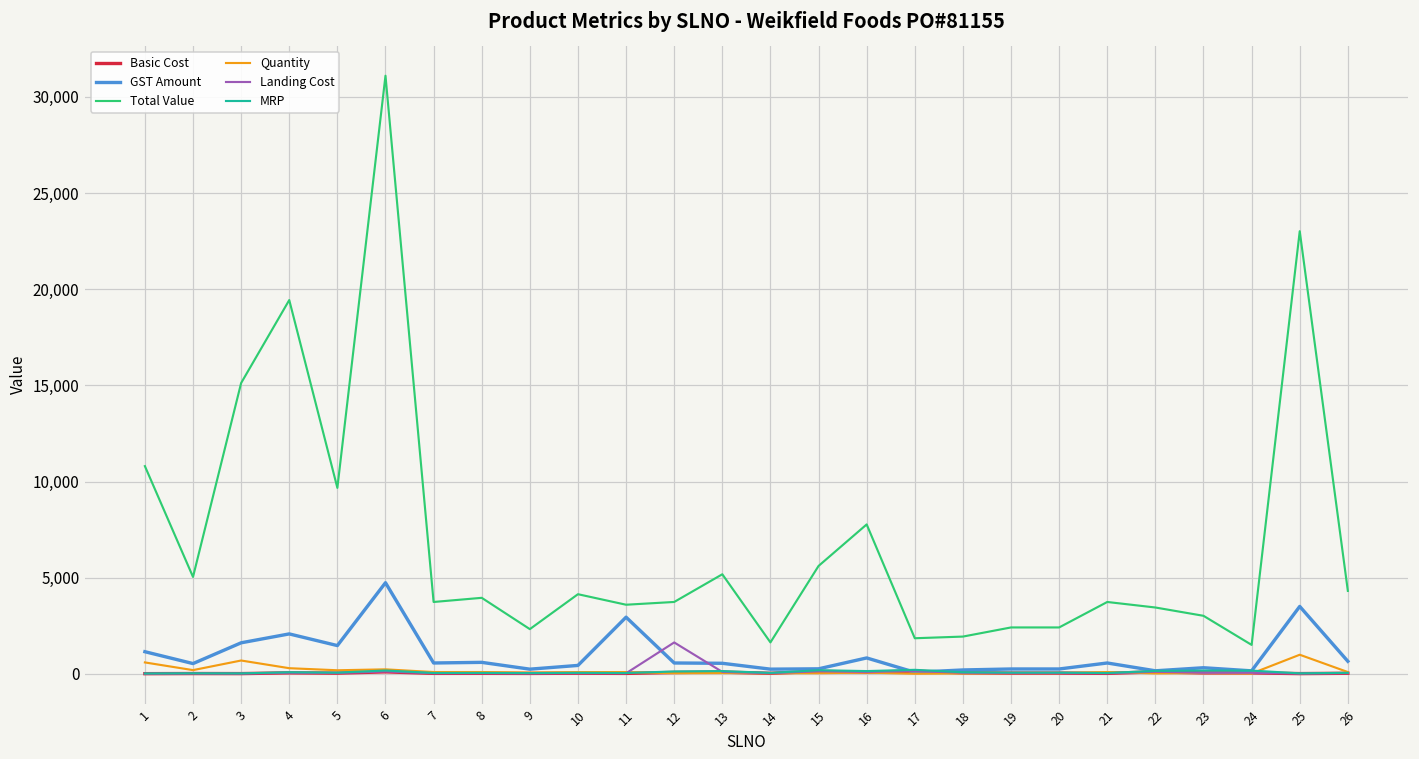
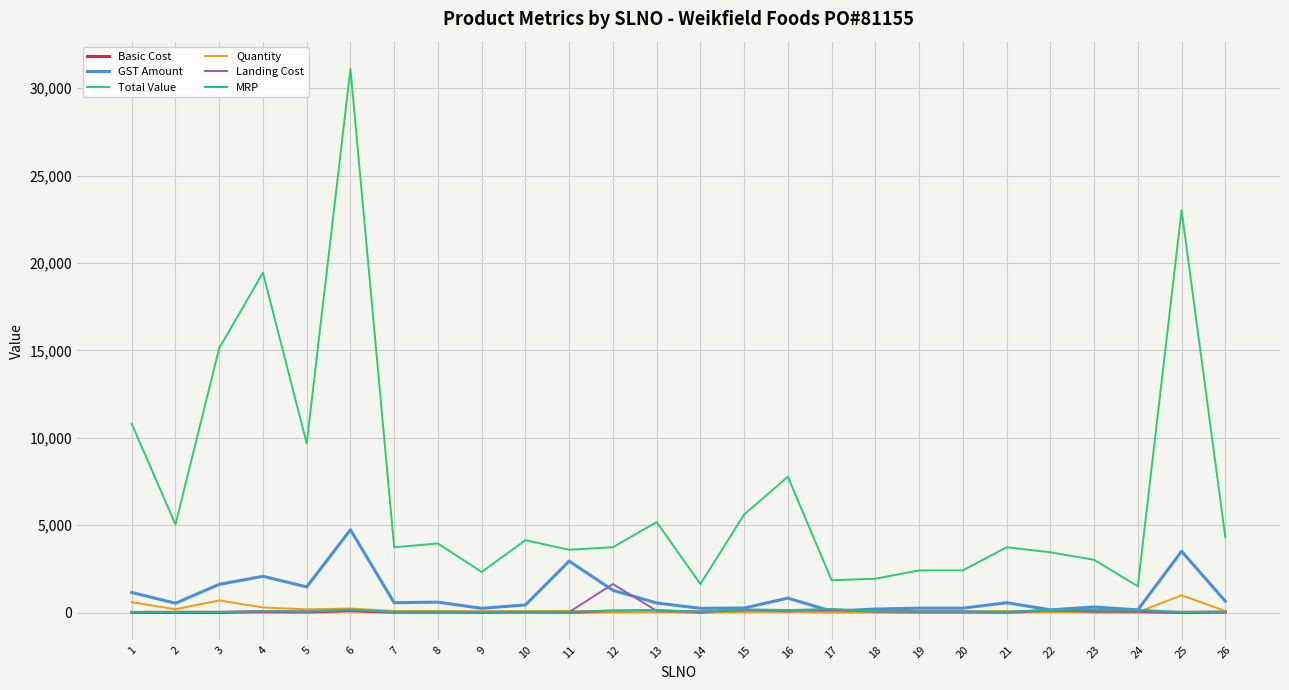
  {
    "GST Amount": {
      "1": "1,200",
      "2": "500",
      "3": "1,600",
      "4": "2,100",
      "5": "1,500",
      "6": "4,700",
      "7": "600",
      "8": "600",
      "9": "200",
      "10": "400",
      "11": "3,000",
-     "12": "600",
+     "12": "1,300",
      "13": "600",
      "14": "300",
      "16": "800",
      "19": "300",
      "20": "300",
      "21": "600",
      "23": "300",
      "25": "3,500",
      "26": "700"
    },
    "Quantity": {
      "1": "600",
      "2": "200",
      "3": "700",
      "4": "300",
      "25": "1,000"
    },
    "Landing Cost": {
      "12": "1,600"
    }
  }
